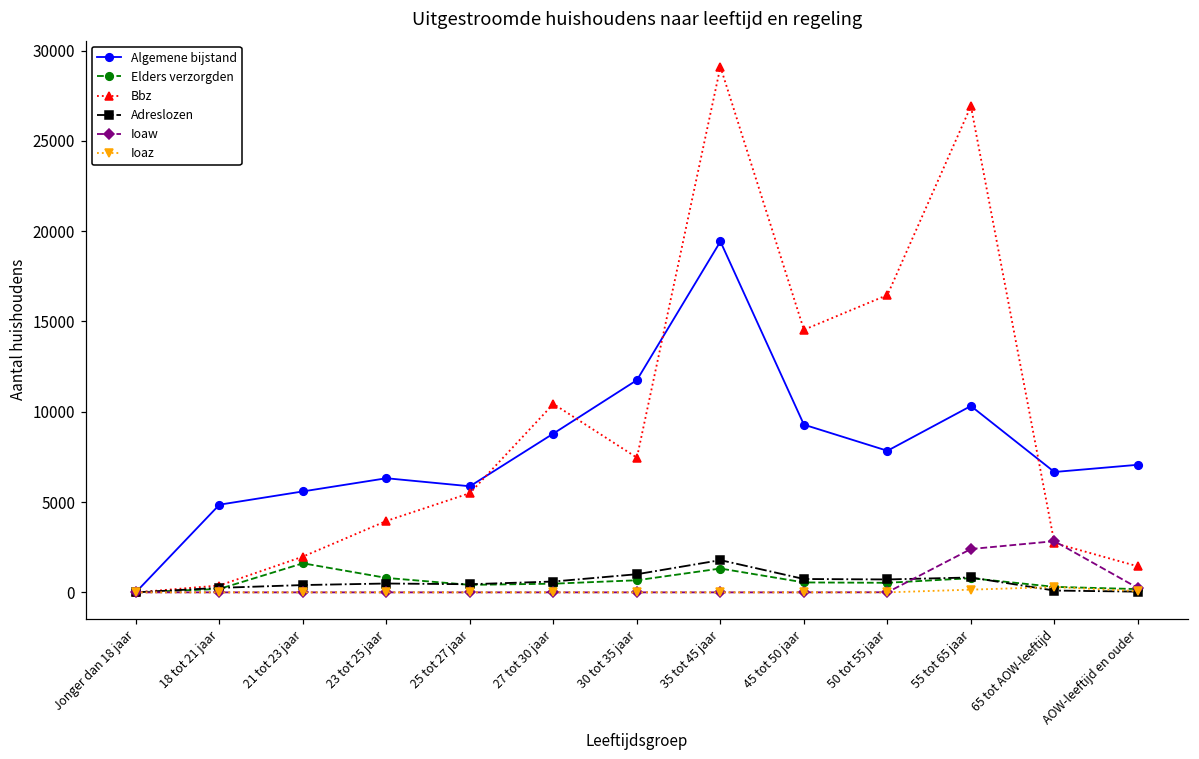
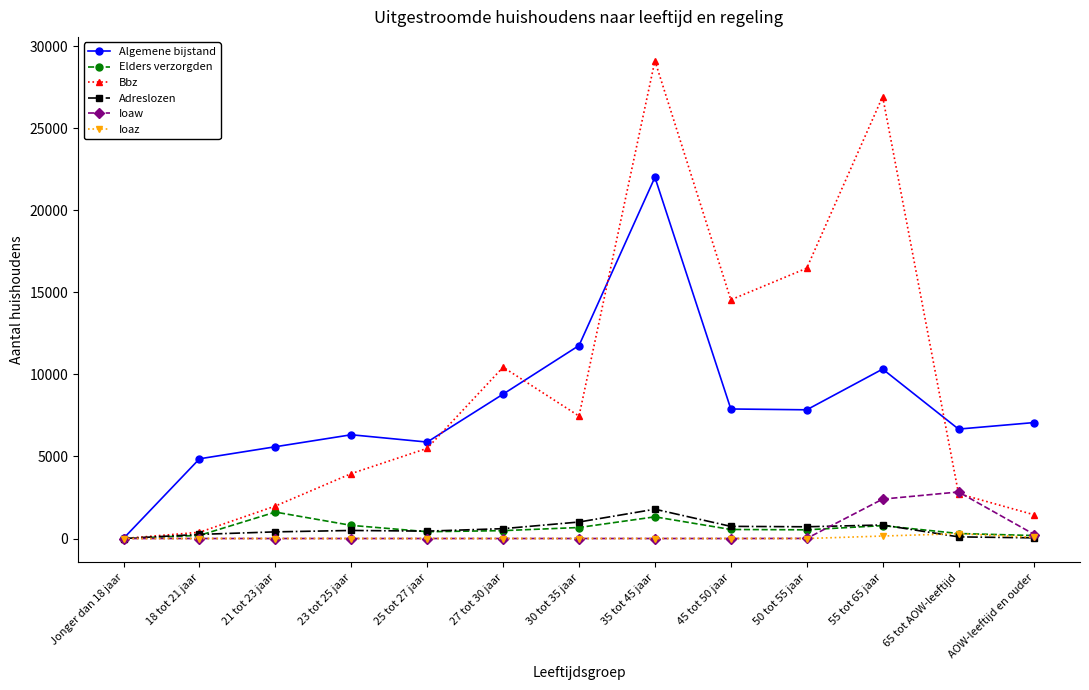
  {
    "Algemene bijstand": {
      "18 tot 21 jaar": 4900,
      "21 tot 23 jaar": 5600,
      "23 tot 25 jaar": 6300,
      "25 tot 27 jaar": 5900,
      "27 tot 30 jaar": 8800,
      "30 tot 35 jaar": 11800,
-     "35 tot 45 jaar": 19400,
-     "45 tot 50 jaar": 9300,
+     "35 tot 45 jaar": 22000,
+     "45 tot 50 jaar": 7900,
      "50 tot 55 jaar": 7800,
      "55 tot 65 jaar": 10300,
      "65 tot AOW-leeftijd": 6700,
      "AOW-leeftijd en ouder": 7100
    },
    "Elders verzorgden": {
      "21 tot 23 jaar": 1600,
      "23 tot 25 jaar": 800,
      "30 tot 35 jaar": 700,
      "35 tot 45 jaar": 1300,
      "45 tot 50 jaar": 600,
      "50 tot 55 jaar": 500
    },
    "Bbz": {
      "21 tot 23 jaar": 2000,
      "23 tot 25 jaar": 4000,
      "25 tot 27 jaar": 5500,
      "27 tot 30 jaar": 10400,
      "30 tot 35 jaar": 7500,
      "35 tot 45 jaar": 29100,
      "45 tot 50 jaar": 14500,
      "50 tot 55 jaar": 16500,
      "55 tot 65 jaar": 26900,
      "AOW-leeftijd en ouder": 1400
    },
    "Adreslozen": {
      "21 tot 23 jaar": 400,
      "23 tot 25 jaar": 500,
      "30 tot 35 jaar": 1000,
      "35 tot 45 jaar": 1800,
      "45 tot 50 jaar": 700,
      "50 tot 55 jaar": 700,
      "65 tot AOW-leeftijd": 100
    },
    "Ioaw": {
      "55 tot 65 jaar": 2400
    },
    "Ioaz": {
      "55 tot 65 jaar": 200
    }
  }
